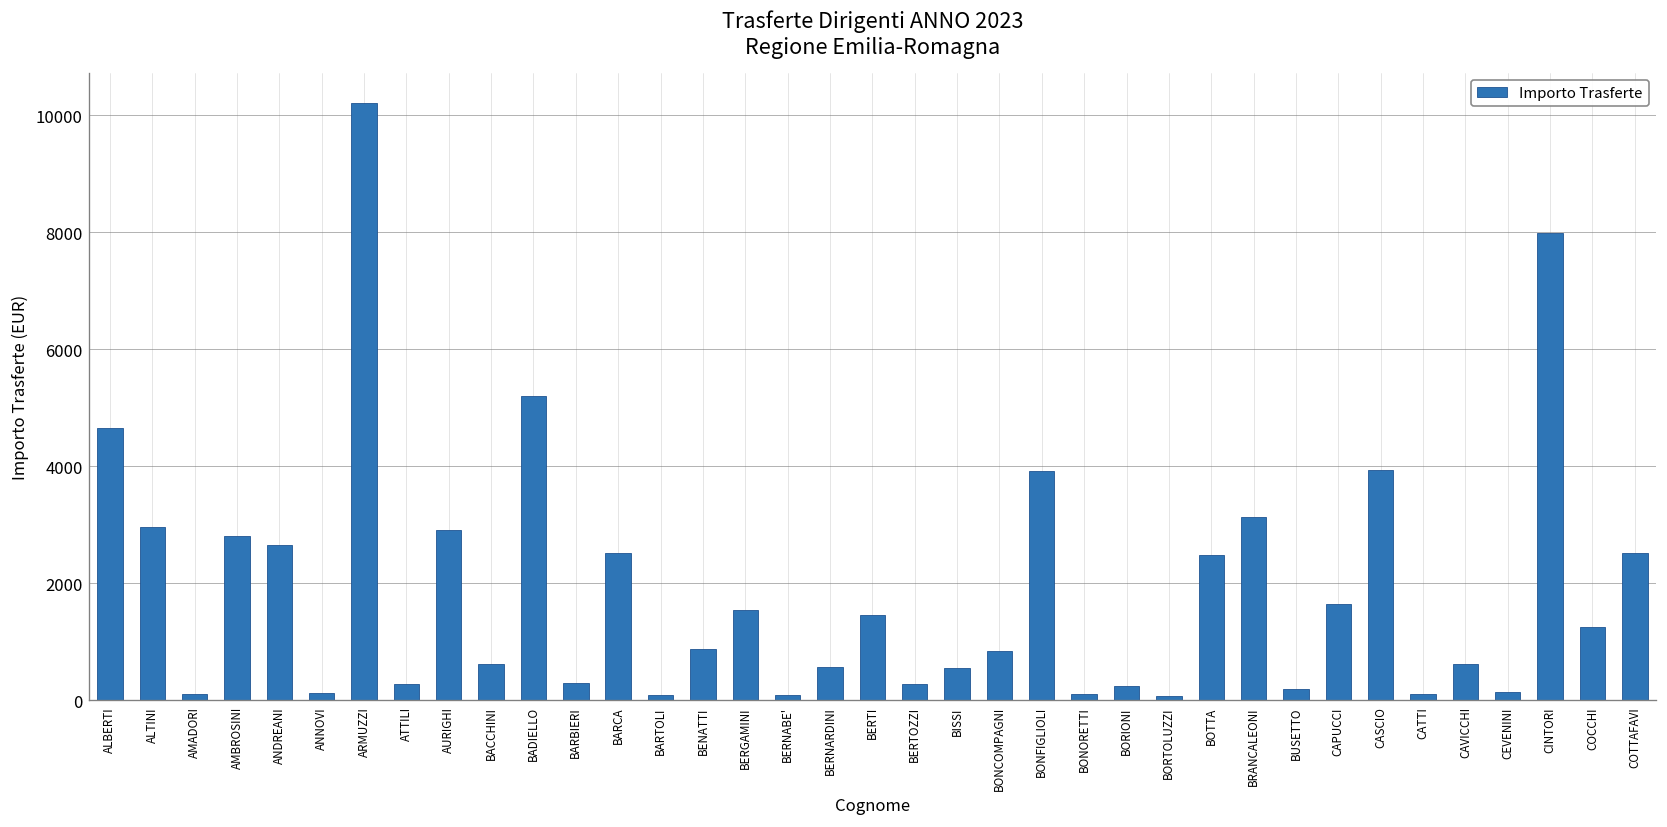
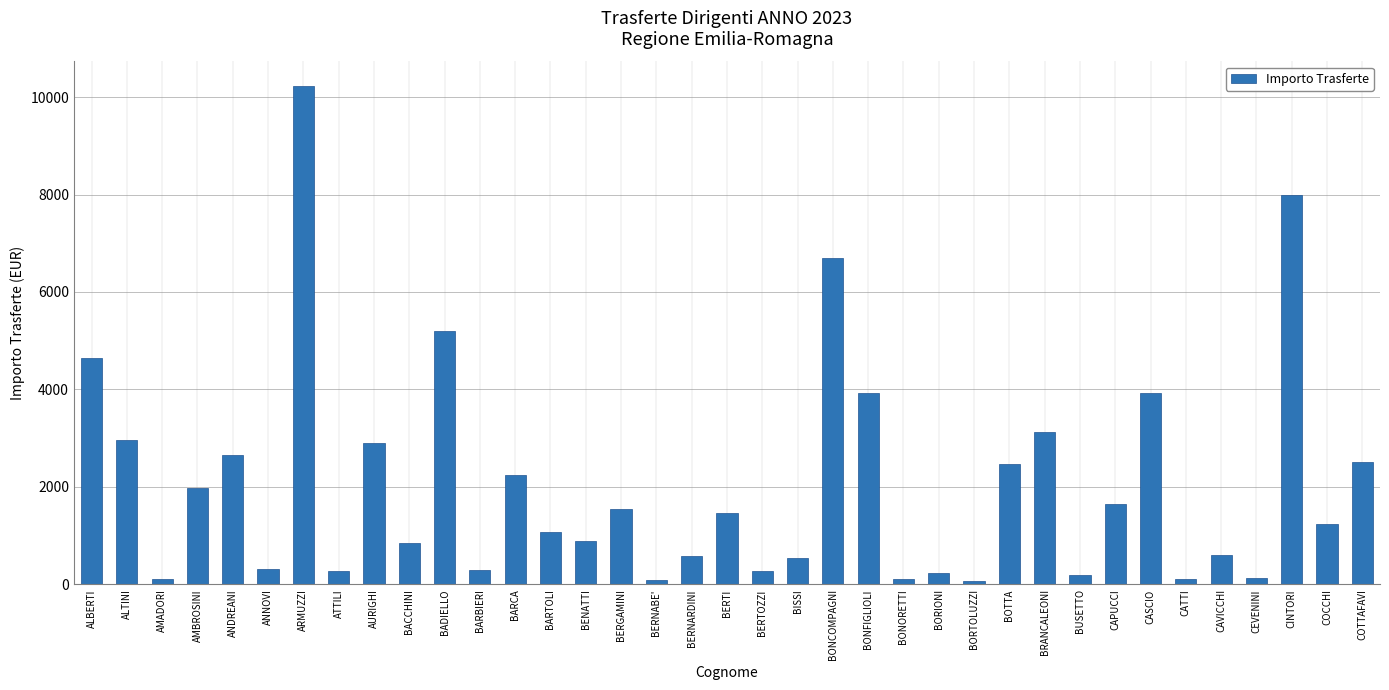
  {
    "ALBERTI": 4700,
    "ALTINI": 3000,
    "AMADORI": 100,
-   "AMBROSINI": 2800,
+   "AMBROSINI": 2000,
    "ANDREANI": 2700,
-   "ANNOVI": 100,
+   "ANNOVI": 300,
    "ARMUZZI": 10200,
    "ATTILI": 300,
    "AURIGHI": 2900,
-   "BACCHINI": 600,
+   "BACCHINI": 900,
    "BADIELLO": 5200,
    "BARBIERI": 300,
-   "BARCA": 2500,
-   "BARTOLI": 100,
+   "BARCA": 2200,
+   "BARTOLI": 1100,
    "BENATTI": 900,
    "BERGAMINI": 1500,
    "BERNABE'": 100,
    "BERNARDINI": 600,
    "BERTI": 1500,
    "BERTOZZI": 300,
    "BISSI": 500,
-   "BONCOMPAGNI": 800,
+   "BONCOMPAGNI": 6700,
    "BONFIGLIOLI": 3900,
    "BONORETTI": 100,
    "BORIONI": 200,
    "BORTOLUZZI": 100,
    "BOTTA": 2500,
    "BRANCALEONI": 3100,
    "BUSETTO": 200,
    "CAPUCCI": 1600,
    "CASCIO": 3900,
    "CATTI": 100,
    "CAVICCHI": 600,
    "CEVENINI": 100,
    "CINTORI": 8000,
    "COCCHI": 1200,
    "COTTAFAVI": 2500
  }
